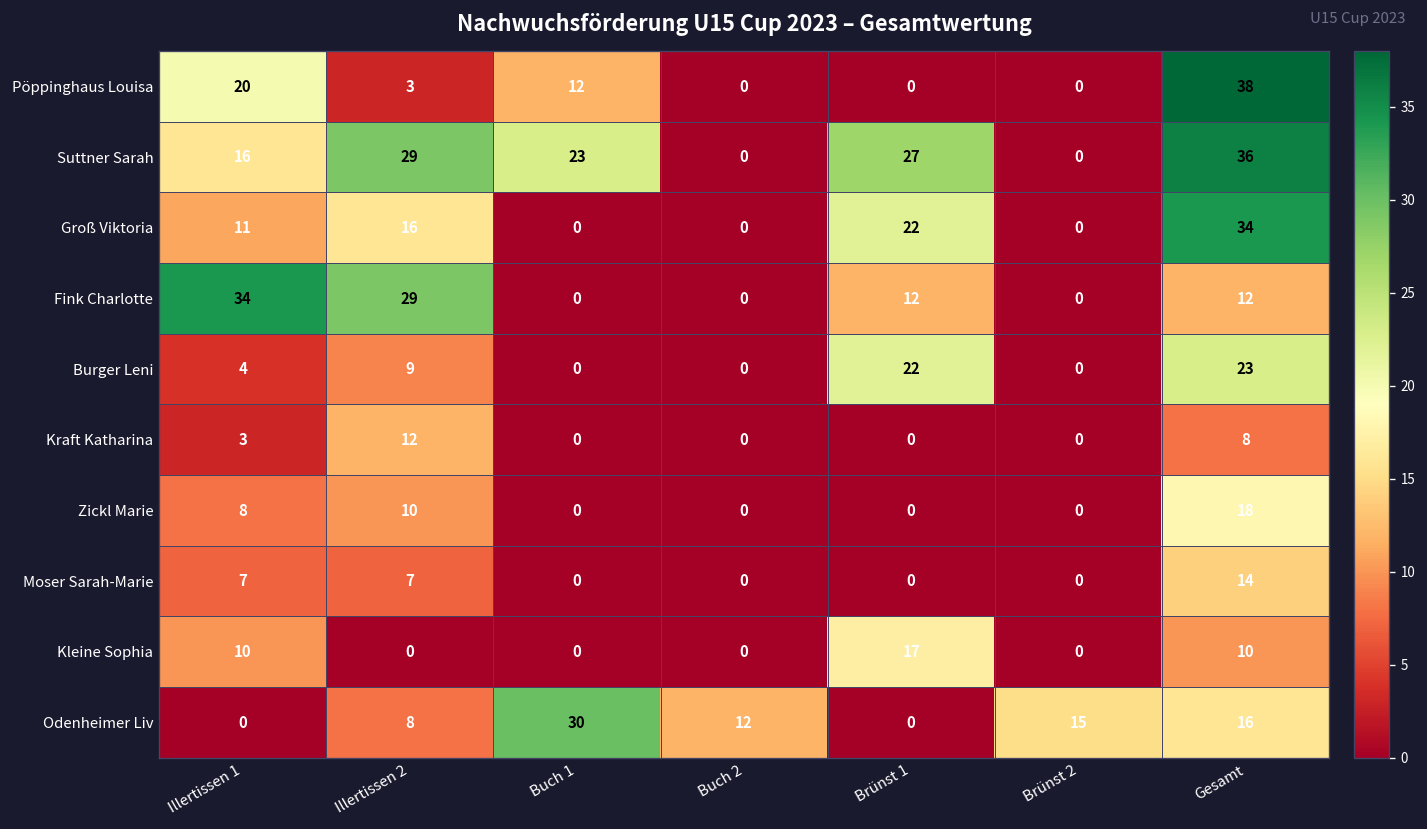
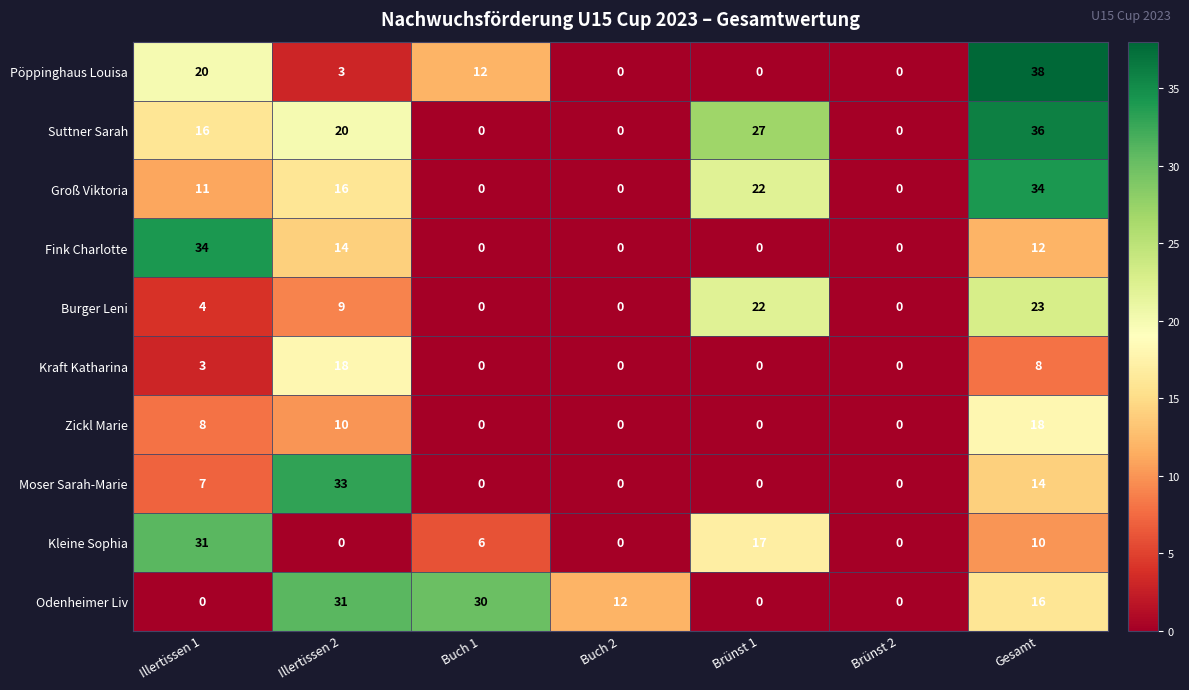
  {
    "Pöppinghaus Louisa": {
      "Illertissen 1": 20,
      "Illertissen 2": 3,
      "Buch 1": 12,
      "Buch 2": 0,
      "Brünst 1": 0,
      "Brünst 2": 0,
      "Gesamt": 38
    },
    "Suttner Sarah": {
      "Illertissen 1": 16,
-     "Illertissen 2": 29,
-     "Buch 1": 23,
+     "Illertissen 2": 20,
+     "Buch 1": 0,
      "Buch 2": 0,
      "Brünst 1": 27,
      "Brünst 2": 0,
      "Gesamt": 36
    },
    "Groß Viktoria": {
      "Illertissen 1": 11,
      "Illertissen 2": 16,
      "Buch 1": 0,
      "Buch 2": 0,
      "Brünst 1": 22,
      "Brünst 2": 0,
      "Gesamt": 34
    },
    "Fink Charlotte": {
      "Illertissen 1": 34,
-     "Illertissen 2": 29,
+     "Illertissen 2": 14,
      "Buch 1": 0,
      "Buch 2": 0,
-     "Brünst 1": 12,
+     "Brünst 1": 0,
      "Brünst 2": 0,
      "Gesamt": 12
    },
    "Burger Leni": {
      "Illertissen 1": 4,
      "Illertissen 2": 9,
      "Buch 1": 0,
      "Buch 2": 0,
      "Brünst 1": 22,
      "Brünst 2": 0,
      "Gesamt": 23
    },
    "Kraft Katharina": {
      "Illertissen 1": 3,
-     "Illertissen 2": 12,
+     "Illertissen 2": 18,
      "Buch 1": 0,
      "Buch 2": 0,
      "Brünst 1": 0,
      "Brünst 2": 0,
      "Gesamt": 8
    },
    "Zickl Marie": {
      "Illertissen 1": 8,
      "Illertissen 2": 10,
      "Buch 1": 0,
      "Buch 2": 0,
      "Brünst 1": 0,
      "Brünst 2": 0,
      "Gesamt": 18
    },
    "Moser Sarah-Marie": {
      "Illertissen 1": 7,
-     "Illertissen 2": 7,
+     "Illertissen 2": 33,
      "Buch 1": 0,
      "Buch 2": 0,
      "Brünst 1": 0,
      "Brünst 2": 0,
      "Gesamt": 14
    },
    "Kleine Sophia": {
-     "Illertissen 1": 10,
+     "Illertissen 1": 31,
      "Illertissen 2": 0,
-     "Buch 1": 0,
+     "Buch 1": 6,
      "Buch 2": 0,
      "Brünst 1": 17,
      "Brünst 2": 0,
      "Gesamt": 10
    },
    "Odenheimer Liv": {
      "Illertissen 1": 0,
-     "Illertissen 2": 8,
+     "Illertissen 2": 31,
      "Buch 1": 30,
      "Buch 2": 12,
      "Brünst 1": 0,
-     "Brünst 2": 15,
+     "Brünst 2": 0,
      "Gesamt": 16
    }
  }
